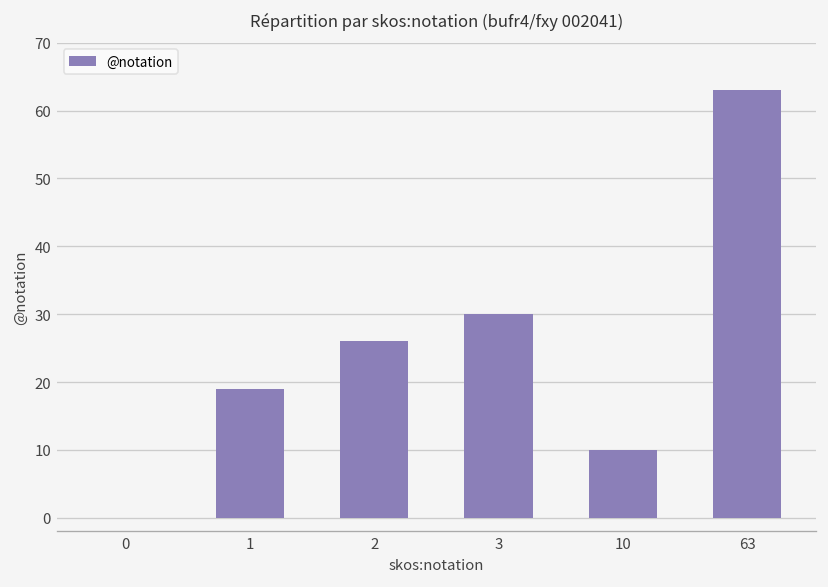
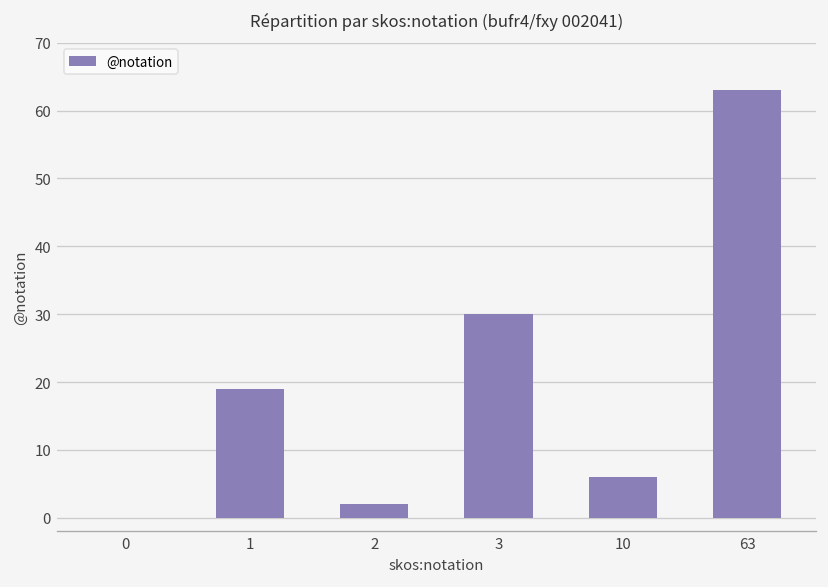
  {
    "0": 0,
    "1": 19,
-   "2": 26,
+   "2": 2,
    "3": 30,
-   "10": 10,
+   "10": 6,
    "63": 63
  }
